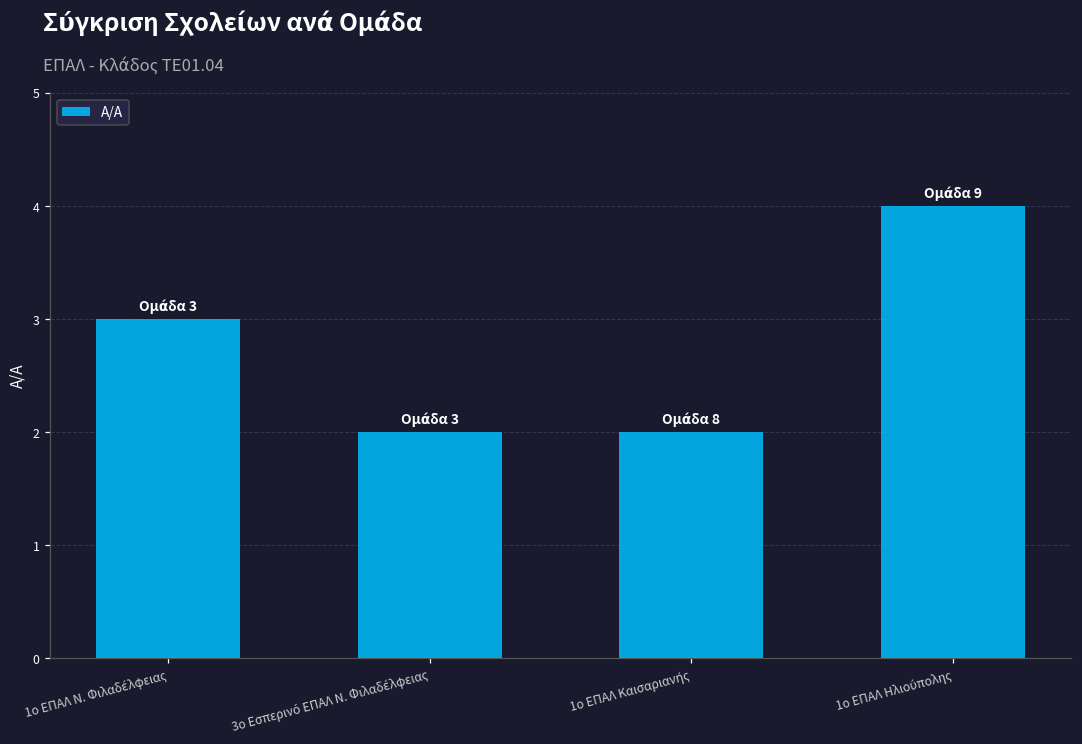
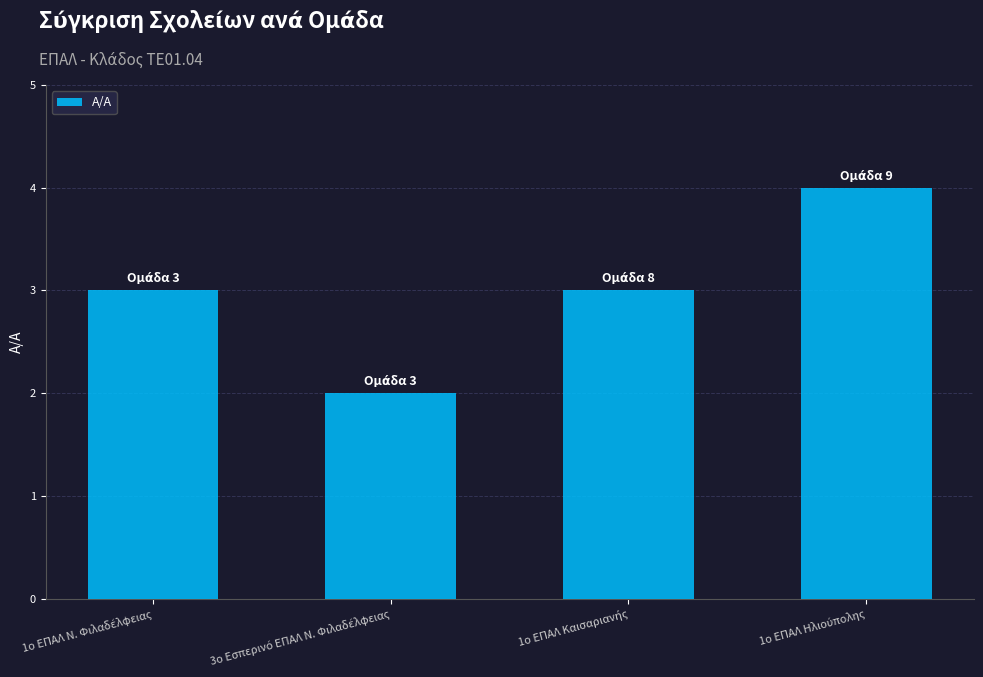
  {
-   "1ο ΕΠΑΛ Καισαριανής": 2
+   "1ο ΕΠΑΛ Καισαριανής": 3
  }
